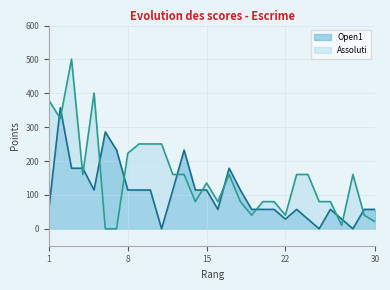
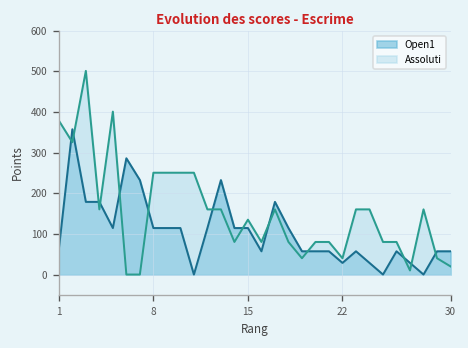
  {
    "Open1": {
      "1": 60,
      "8": 110,
      "15": 110,
      "22": 30,
      "30": 60
    },
    "Assoluti": {
      "1": 380,
-     "8": 220,
+     "8": 250,
      "15": 130,
      "22": 40,
      "30": 20
    }
  }
